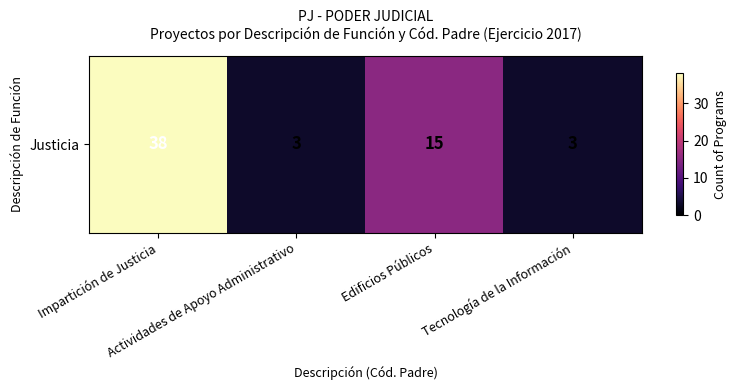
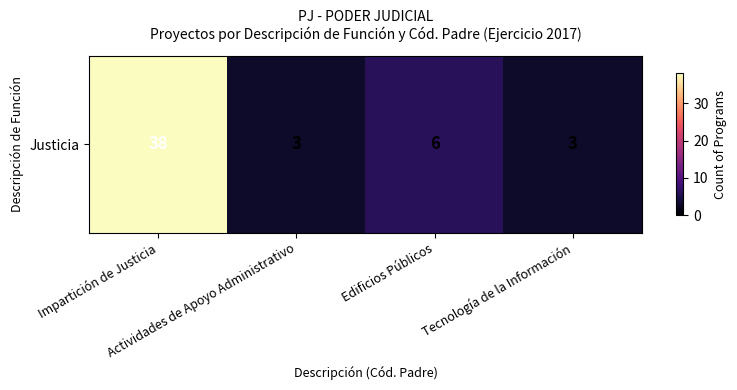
  {
    "Justicia": {
      "Impartición de Justicia": 38,
-     "Edificios Públicos": 15
+     "Edificios Públicos": 6
    }
  }
